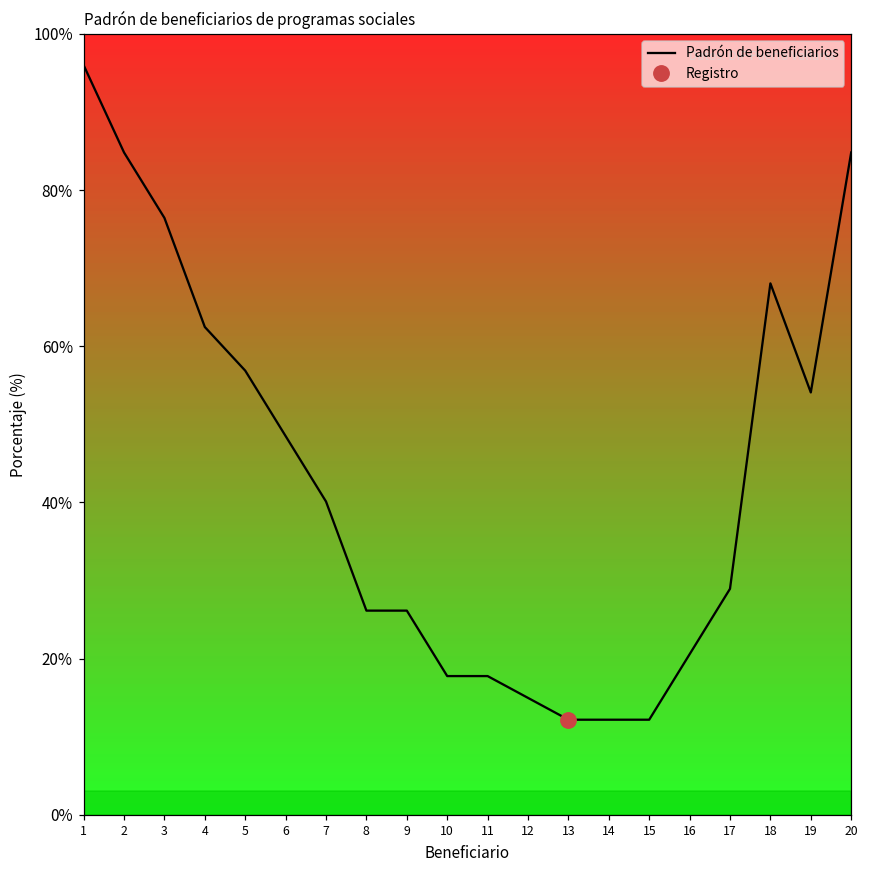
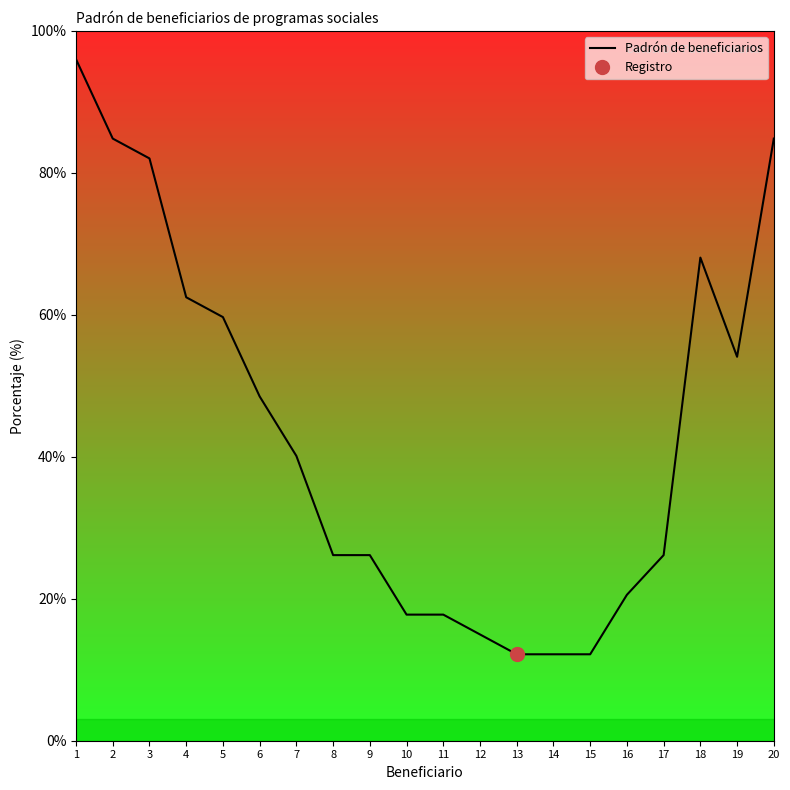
  {
    "Padrón de beneficiarios": {
      "1": "96%",
      "2": "85%",
-     "3": "76%",
+     "3": "82%",
      "4": "62%",
-     "5": "57%",
+     "5": "60%",
      "6": "49%",
      "7": "40%",
      "8": "26%",
      "9": "26%",
      "10": "18%",
      "11": "18%",
      "12": "15%",
      "14": "12%",
      "15": "12%",
      "16": "21%",
-     "17": "29%",
+     "17": "26%",
      "18": "68%",
      "19": "54%",
      "20": "85%"
    }
  }
